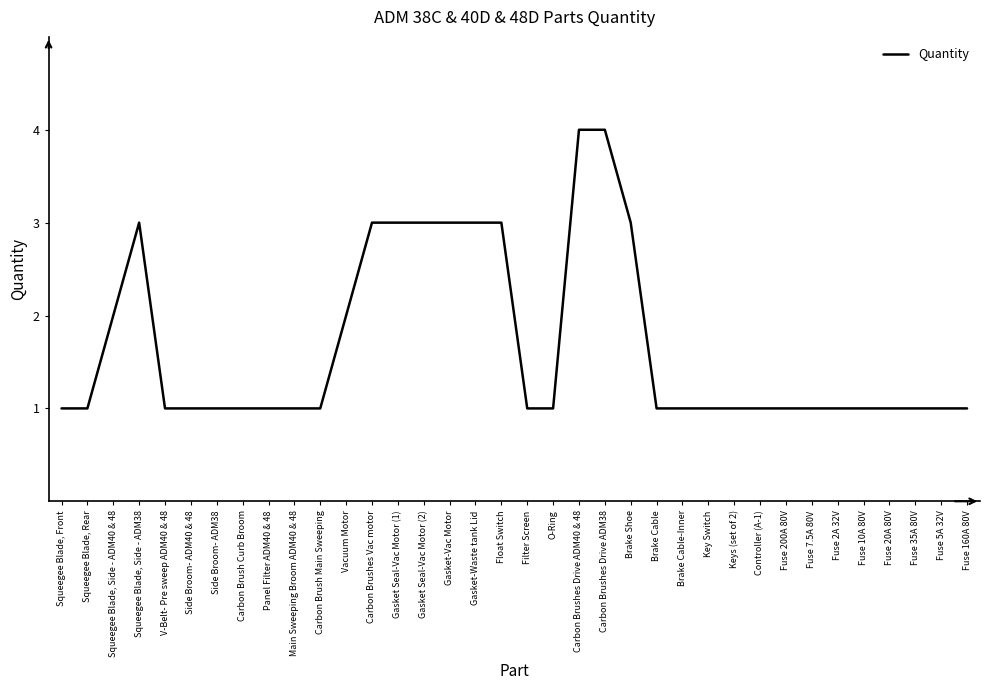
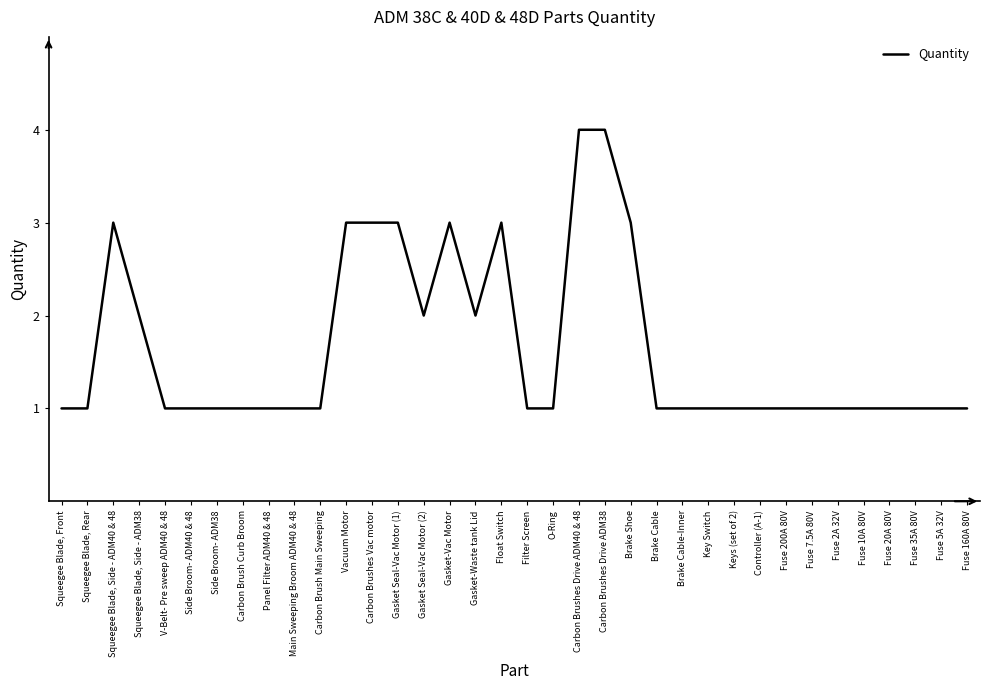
  {
    "Squeegee Blade, Front": 1,
    "Squeegee Blade, Rear": 1,
-   "Squeegee Blade, Side - ADM40 & 48": 2,
-   "Squeegee Blade, Side - ADM38": 3,
+   "Squeegee Blade, Side - ADM40 & 48": 3,
+   "Squeegee Blade, Side - ADM38": 2,
    "V-Belt- Pre sweep ADM40 & 48": 1,
    "Side Broom- ADM40 & 48": 1,
    "Side Broom- ADM38": 1,
    "Carbon Brush Curb Broom": 1,
    "Panel Filter ADM40 & 48": 1,
    "Main Sweeping Broom ADM40 & 48": 1,
    "Carbon Brush Main Sweeping": 1,
-   "Vacuum Motor": 2,
+   "Vacuum Motor": 3,
    "Carbon Brushes Vac motor": 3,
    "Gasket Seal-Vac Motor (1)": 3,
-   "Gasket Seal-Vac Motor (2)": 3,
+   "Gasket Seal-Vac Motor (2)": 2,
    "Gasket-Vac Motor": 3,
-   "Gasket-Waste tank Lid": 3,
+   "Gasket-Waste tank Lid": 2,
    "Float Switch": 3,
    "Filter Screen": 1,
    "O-Ring": 1,
    "Carbon Brushes Drive ADM40 & 48": 4,
    "Carbon Brushes Drive ADM38": 4,
    "Brake Shoe": 3,
    "Brake Cable": 1,
    "Brake Cable-Inner": 1,
    "Key Switch": 1,
    "Keys (set of 2)": 1,
    "Controller (A-1)": 1,
    "Fuse 200A 80V": 1,
    "Fuse 7.5A 80V": 1,
    "Fuse 2A 32V": 1,
    "Fuse 10A 80V": 1,
    "Fuse 20A 80V": 1,
    "Fuse 35A 80V": 1,
    "Fuse 5A 32V": 1,
    "Fuse 160A 80V": 1
  }
